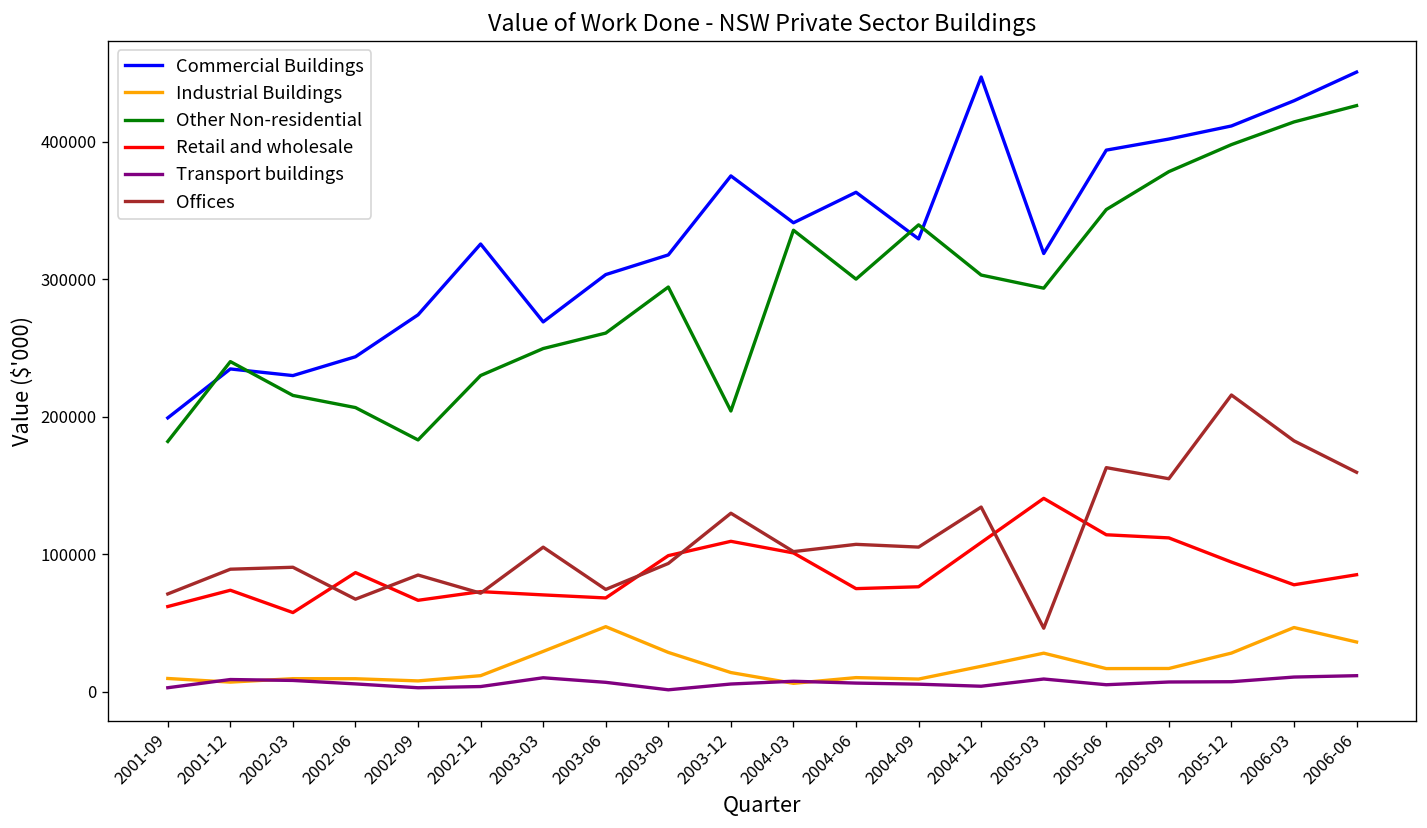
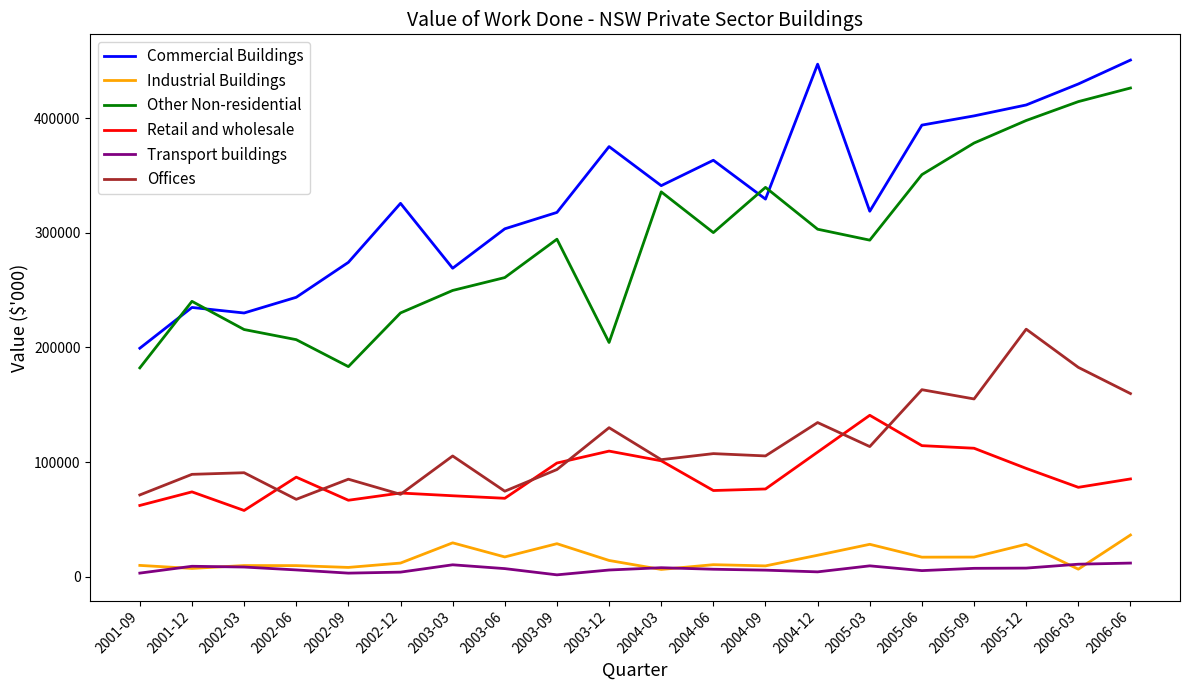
  {
    "Commercial Buildings": {
      "2001-09": 199000,
      "2001-12": 235000,
      "2002-03": 230000,
      "2002-06": 244000,
      "2002-09": 274000,
      "2002-12": 326000,
      "2003-03": 269000,
      "2003-06": 304000,
      "2003-09": 318000,
      "2003-12": 375000,
      "2004-03": 341000,
      "2004-06": 363000,
      "2004-09": 329000,
      "2004-12": 447000,
      "2005-03": 319000,
      "2005-06": 394000,
      "2005-09": 402000,
      "2005-12": 412000,
      "2006-03": 430000,
      "2006-06": 451000
    },
    "Industrial Buildings": {
      "2001-09": 10000,
      "2002-06": 10000,
      "2002-09": 8000,
      "2002-12": 12000,
      "2003-03": 29000,
-     "2003-06": 47000,
+     "2003-06": 17000,
      "2003-09": 29000,
      "2003-12": 14000,
      "2004-06": 10000,
      "2004-09": 9000,
      "2004-12": 19000,
      "2005-03": 28000,
      "2005-06": 17000,
      "2005-09": 17000,
      "2005-12": 28000,
-     "2006-03": 47000,
+     "2006-03": 7000,
      "2006-06": 36000
    },
    "Other Non-residential": {
      "2001-09": 182000,
      "2001-12": 240000,
      "2002-03": 216000,
      "2002-06": 207000,
      "2002-09": 183000,
      "2002-12": 230000,
      "2003-03": 250000,
      "2003-06": 261000,
      "2003-09": 294000,
      "2003-12": 204000,
      "2004-03": 336000,
      "2004-06": 300000,
      "2004-09": 340000,
      "2004-12": 303000,
      "2005-03": 294000,
      "2005-06": 351000,
      "2005-09": 378000,
      "2005-12": 398000,
      "2006-03": 415000,
      "2006-06": 426000
    },
    "Retail and wholesale": {
      "2001-09": 62000,
      "2001-12": 74000,
      "2002-03": 58000,
      "2002-06": 87000,
      "2002-09": 67000,
      "2003-03": 71000,
      "2003-06": 68000,
      "2003-09": 99000,
      "2003-12": 110000,
      "2004-06": 75000,
      "2004-09": 76000,
      "2004-12": 109000,
      "2005-03": 141000,
      "2005-06": 114000,
      "2005-09": 112000,
      "2005-12": 94000,
      "2006-03": 78000,
      "2006-06": 85000
    },
    "Transport buildings": {
      "2001-09": 3000,
      "2002-06": 6000,
      "2002-09": 3000,
      "2002-12": 4000,
      "2003-03": 10000,
      "2003-06": 7000,
      "2003-09": 2000,
      "2003-12": 6000,
      "2004-06": 6000,
      "2004-09": 6000,
      "2004-12": 4000,
      "2005-03": 9000,
      "2005-06": 5000,
      "2005-09": 7000,
      "2005-12": 7000,
      "2006-03": 11000,
      "2006-06": 12000
    },
    "Offices": {
      "2001-09": 71000,
      "2001-12": 89000,
      "2002-03": 91000,
      "2002-06": 67000,
      "2002-09": 85000,
      "2003-03": 105000,
      "2003-06": 75000,
      "2003-09": 93000,
      "2003-12": 130000,
      "2004-06": 107000,
      "2004-09": 105000,
      "2004-12": 134000,
-     "2005-03": 46000,
+     "2005-03": 114000,
      "2005-06": 163000,
      "2005-09": 155000,
      "2005-12": 216000,
      "2006-03": 183000,
      "2006-06": 160000
    }
  }
